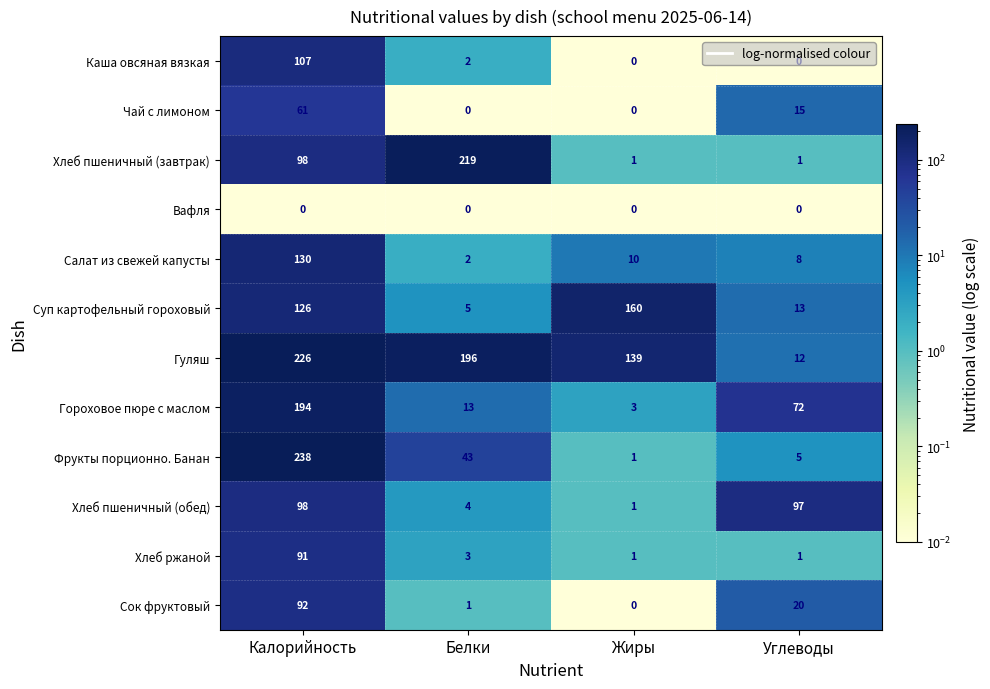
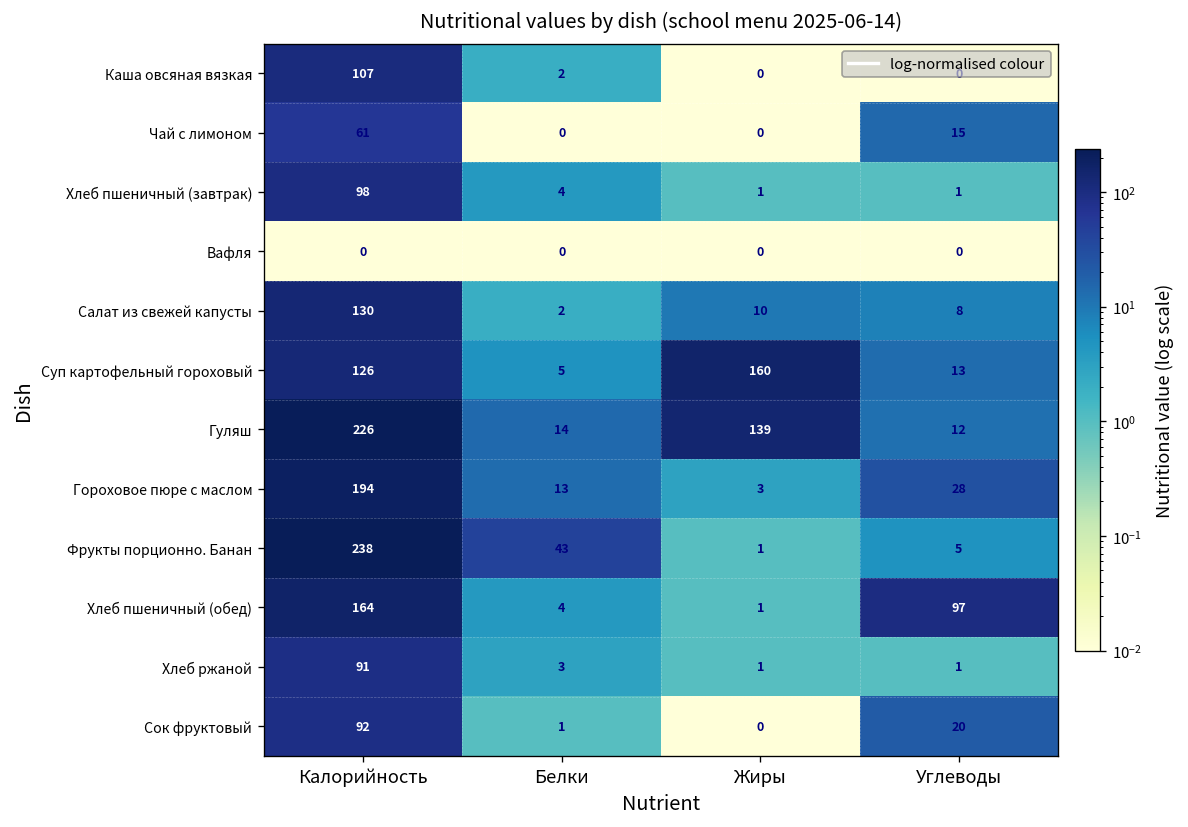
  {
    "Каша овсяная вязкая": {
      "Калорийность": 107,
      "Белки": 2,
      "Жиры": 0
    },
    "Чай с лимоном": {
      "Калорийность": 61,
      "Белки": 0,
      "Жиры": 0,
      "Углеводы": 15
    },
    "Хлеб пшеничный (завтрак)": {
      "Калорийность": 98,
-     "Белки": 219,
+     "Белки": 4,
      "Жиры": 1,
      "Углеводы": 1
    },
    "Вафля": {
      "Калорийность": 0,
      "Белки": 0,
      "Жиры": 0,
      "Углеводы": 0
    },
    "Салат из свежей капусты": {
      "Калорийность": 130,
      "Белки": 2,
      "Жиры": 10,
      "Углеводы": 8
    },
    "Суп картофельный гороховый": {
      "Калорийность": 126,
      "Белки": 5,
      "Жиры": 160,
      "Углеводы": 13
    },
    "Гуляш": {
      "Калорийность": 226,
-     "Белки": 196,
+     "Белки": 14,
      "Жиры": 139,
      "Углеводы": 12
    },
    "Гороховое пюре с маслом": {
      "Калорийность": 194,
      "Белки": 13,
      "Жиры": 3,
-     "Углеводы": 72
+     "Углеводы": 28
    },
    "Фрукты порционно. Банан": {
      "Калорийность": 238,
      "Белки": 43,
      "Жиры": 1,
      "Углеводы": 5
    },
    "Хлеб пшеничный (обед)": {
-     "Калорийность": 98,
+     "Калорийность": 164,
      "Белки": 4,
      "Жиры": 1,
      "Углеводы": 97
    },
    "Хлеб ржаной": {
      "Калорийность": 91,
      "Белки": 3,
      "Жиры": 1,
      "Углеводы": 1
    },
    "Сок фруктовый": {
      "Калорийность": 92,
      "Белки": 1,
      "Жиры": 0,
      "Углеводы": 20
    }
  }
